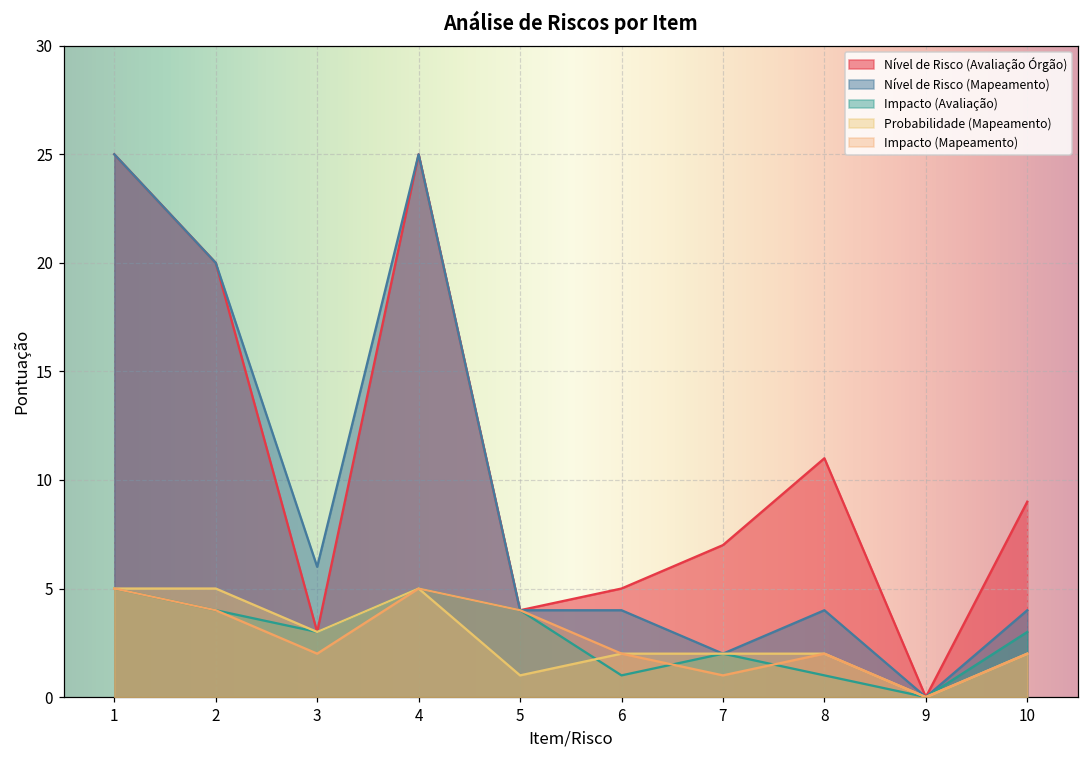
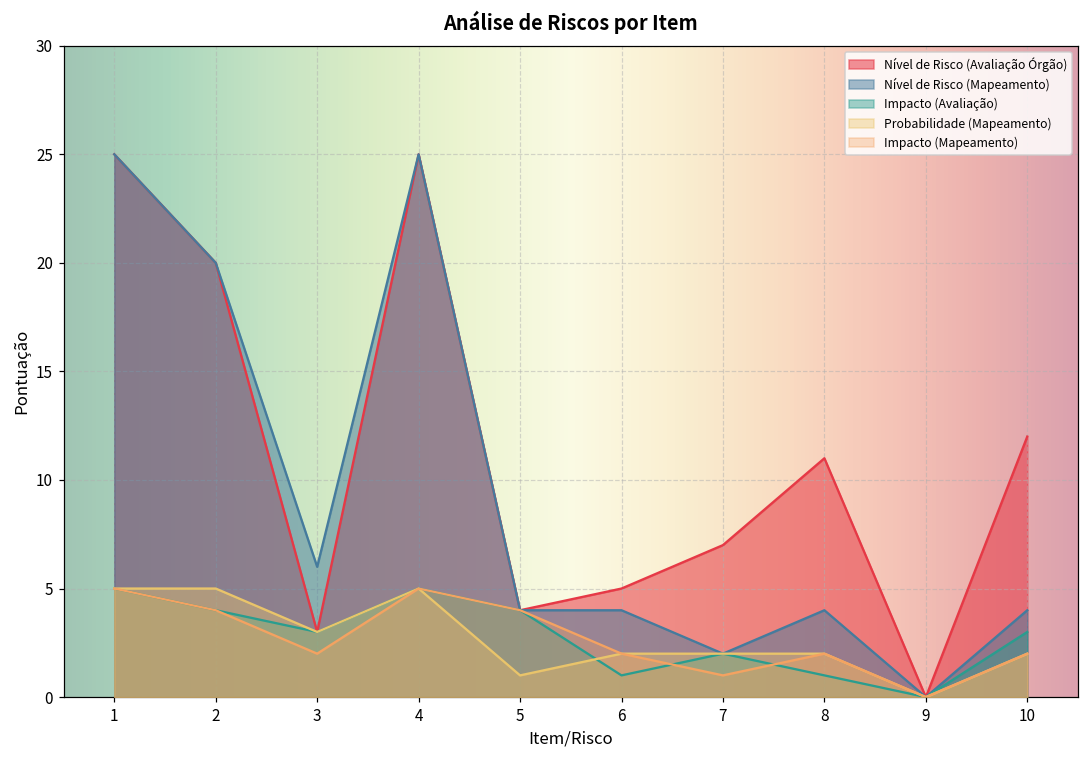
  {
    "Nível de Risco (Avaliação Órgão)": {
      "6": 5,
      "7": 7,
      "8": 11,
-     "10": 9
+     "10": 12
    }
  }
